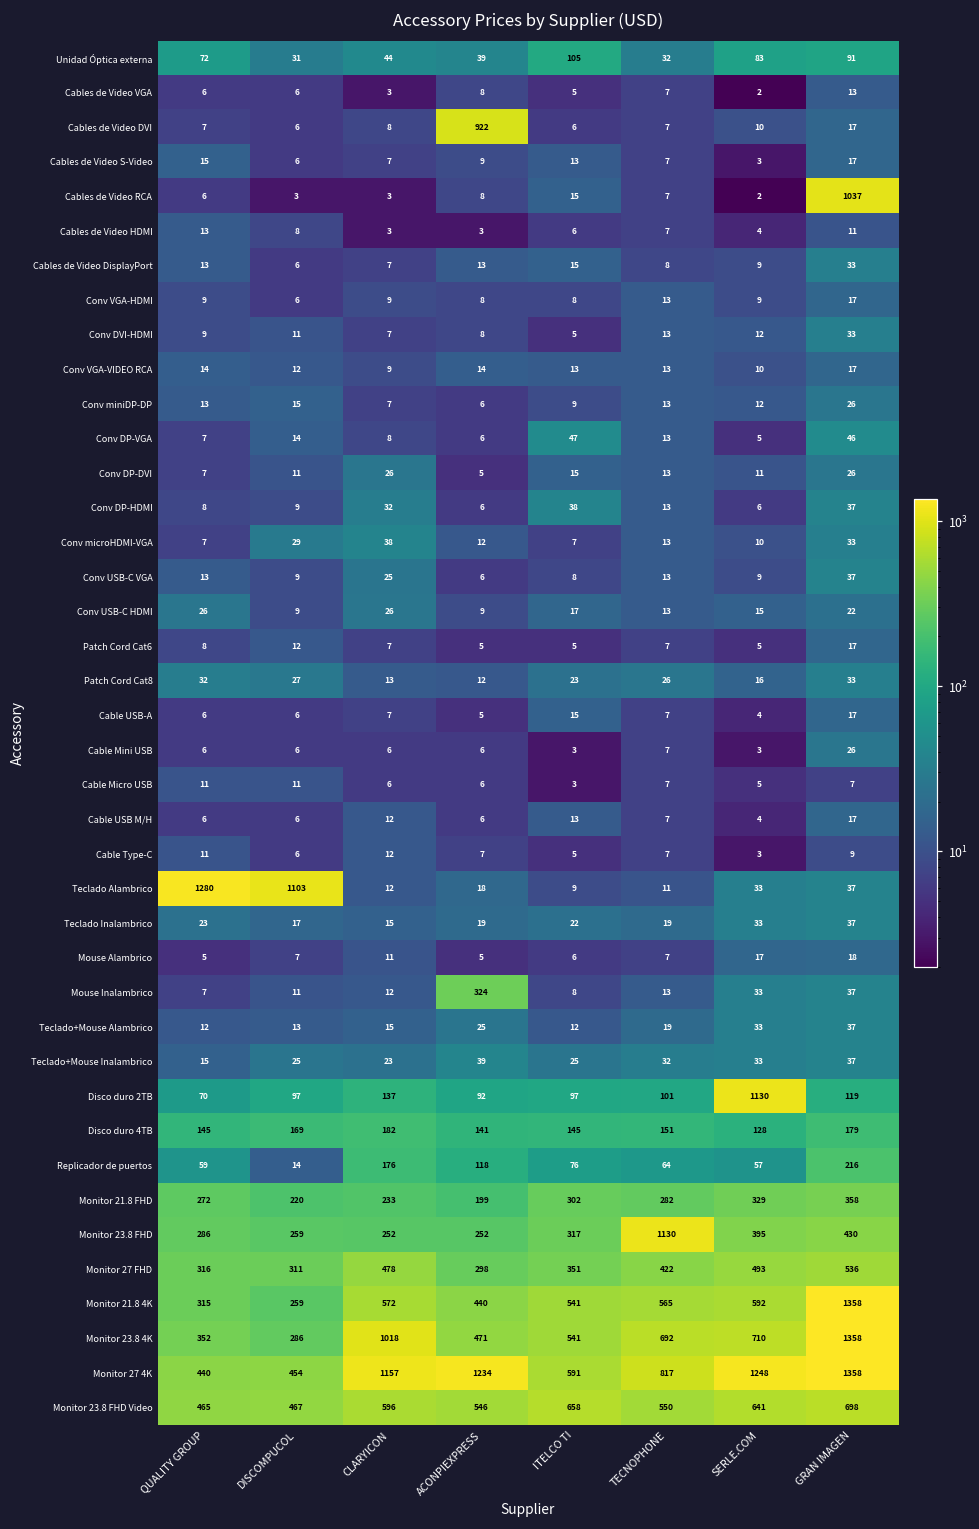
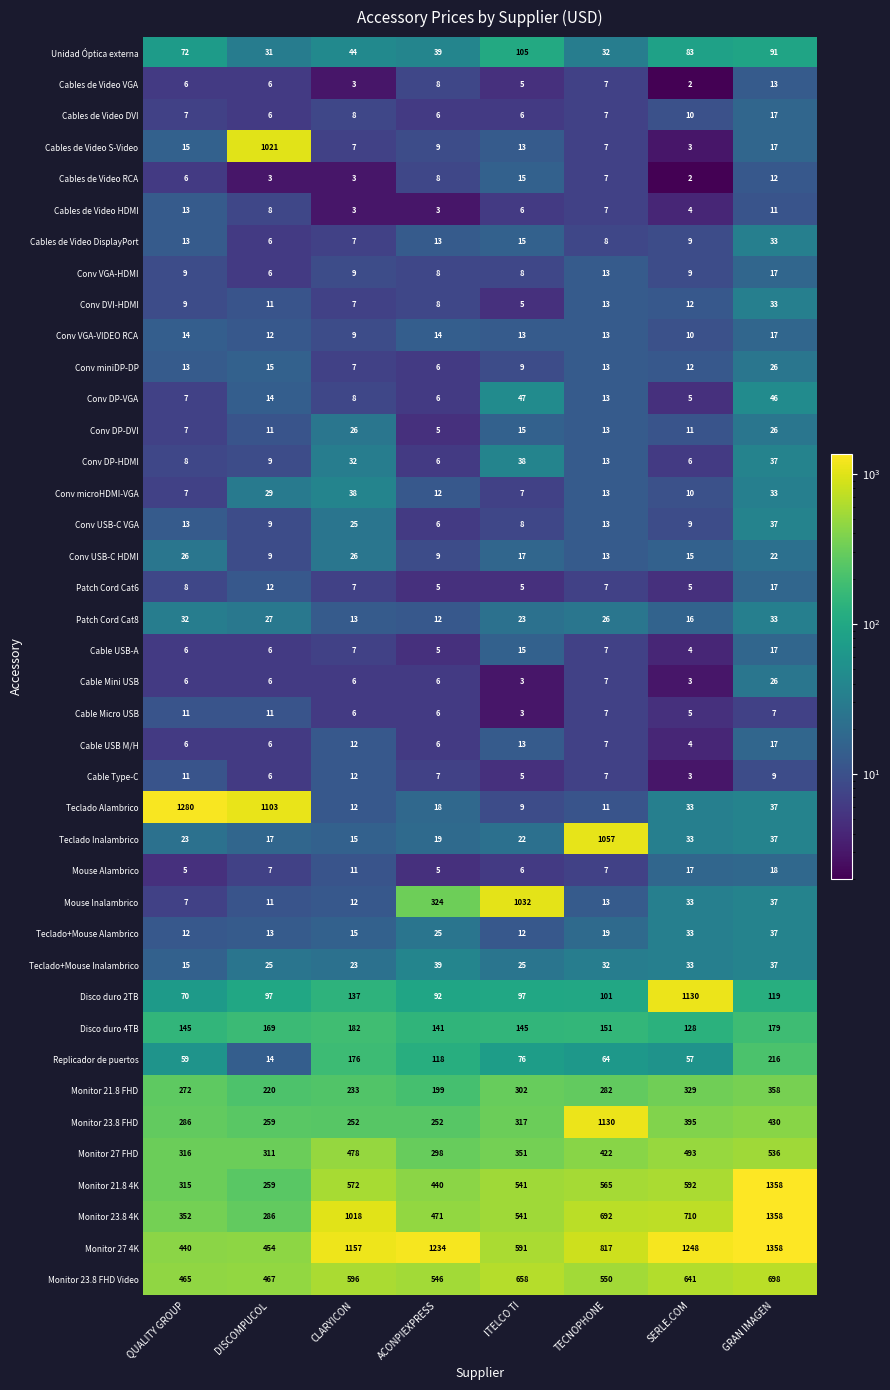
  {
    "Cables de Video DVI": {
      "QUALITY GROUP": 7,
      "DISCOMPUCOL": 6,
      "CLARYICON": 8,
-     "ACONPIEXPRESS": 922,
+     "ACONPIEXPRESS": 6,
      "ITELCO TI": 6,
      "TECNOPHONE": 7,
      "SERLE.COM": 10,
      "GRAN IMAGEN": 17
    },
    "Cables de Video S-Video": {
      "QUALITY GROUP": 15,
-     "DISCOMPUCOL": 6,
+     "DISCOMPUCOL": 1021,
      "CLARYICON": 7,
      "ACONPIEXPRESS": 9,
      "ITELCO TI": 13,
      "TECNOPHONE": 7,
      "SERLE.COM": 3,
      "GRAN IMAGEN": 17
    },
    "Cables de Video RCA": {
      "QUALITY GROUP": 6,
      "DISCOMPUCOL": 3,
      "CLARYICON": 3,
      "ACONPIEXPRESS": 8,
      "ITELCO TI": 15,
      "TECNOPHONE": 7,
      "SERLE.COM": 2,
-     "GRAN IMAGEN": 1037
+     "GRAN IMAGEN": 12
    },
    "Teclado Inalambrico": {
      "QUALITY GROUP": 23,
      "DISCOMPUCOL": 17,
      "CLARYICON": 15,
      "ACONPIEXPRESS": 19,
      "ITELCO TI": 22,
-     "TECNOPHONE": 19,
+     "TECNOPHONE": 1057,
      "SERLE.COM": 33,
      "GRAN IMAGEN": 37
    },
    "Mouse Inalambrico": {
      "QUALITY GROUP": 7,
      "DISCOMPUCOL": 11,
      "CLARYICON": 12,
      "ACONPIEXPRESS": 324,
-     "ITELCO TI": 8,
+     "ITELCO TI": 1032,
      "TECNOPHONE": 13,
      "SERLE.COM": 33,
      "GRAN IMAGEN": 37
    }
  }
